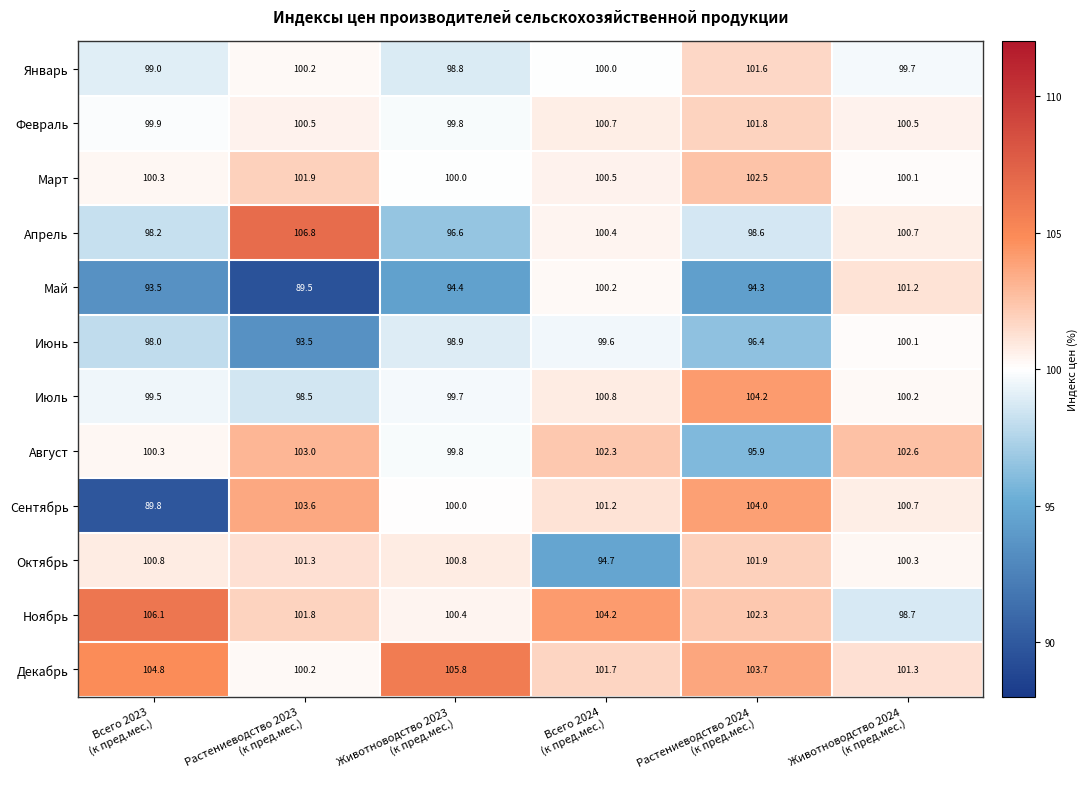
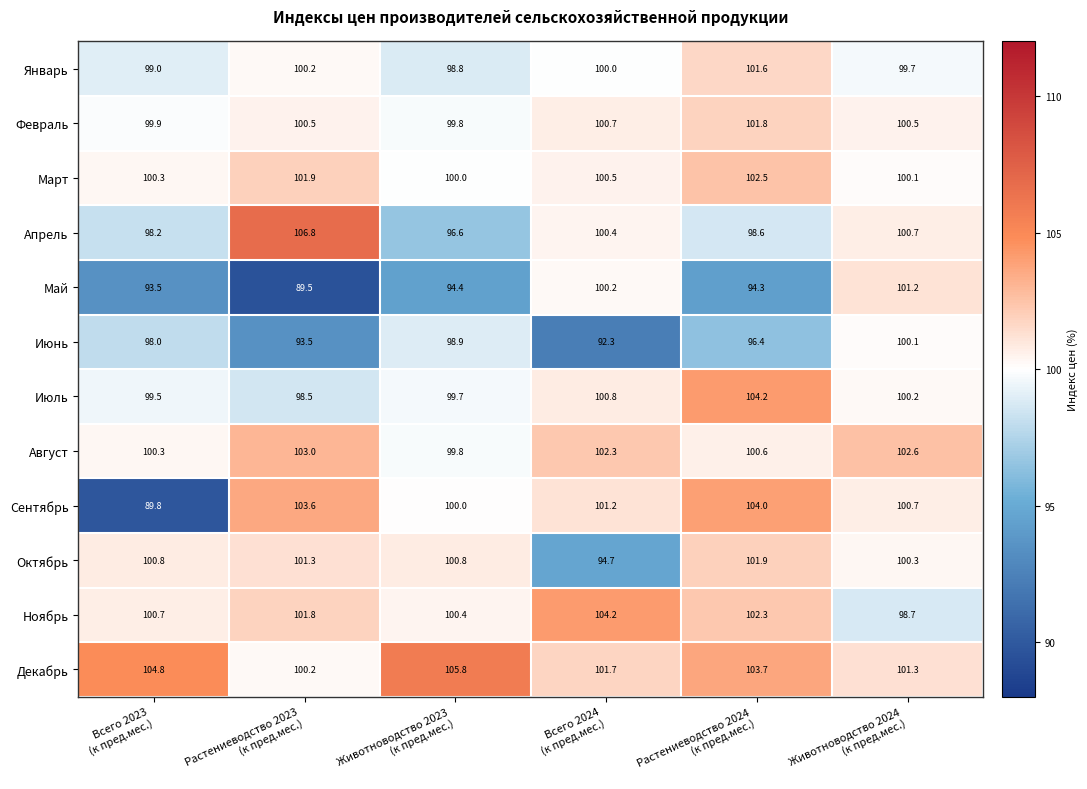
  {
    "Январь": {
      "Всего 2023 (к пред.мес.)": 99.0,
      "Растениеводство 2023 (к пред.мес.)": 100.2,
      "Животноводство 2023 (к пред.мес.)": 98.8,
      "Всего 2024 (к пред.мес.)": 100.0,
      "Растениеводство 2024 (к пред.мес.)": 101.6,
      "Животноводство 2024 (к пред.мес.)": 99.7
    },
    "Февраль": {
      "Всего 2023 (к пред.мес.)": 99.9,
      "Растениеводство 2023 (к пред.мес.)": 100.5,
      "Животноводство 2023 (к пред.мес.)": 99.8,
      "Всего 2024 (к пред.мес.)": 100.7,
      "Растениеводство 2024 (к пред.мес.)": 101.8,
      "Животноводство 2024 (к пред.мес.)": 100.5
    },
    "Март": {
      "Всего 2023 (к пред.мес.)": 100.3,
      "Растениеводство 2023 (к пред.мес.)": 101.9,
      "Животноводство 2023 (к пред.мес.)": 100.0,
      "Всего 2024 (к пред.мес.)": 100.5,
      "Растениеводство 2024 (к пред.мес.)": 102.5,
      "Животноводство 2024 (к пред.мес.)": 100.1
    },
    "Апрель": {
      "Всего 2023 (к пред.мес.)": 98.2,
      "Растениеводство 2023 (к пред.мес.)": 106.8,
      "Животноводство 2023 (к пред.мес.)": 96.6,
      "Всего 2024 (к пред.мес.)": 100.4,
      "Растениеводство 2024 (к пред.мес.)": 98.6,
      "Животноводство 2024 (к пред.мес.)": 100.7
    },
    "Май": {
      "Всего 2023 (к пред.мес.)": 93.5,
      "Растениеводство 2023 (к пред.мес.)": 89.5,
      "Животноводство 2023 (к пред.мес.)": 94.4,
      "Всего 2024 (к пред.мес.)": 100.2,
      "Растениеводство 2024 (к пред.мес.)": 94.3,
      "Животноводство 2024 (к пред.мес.)": 101.2
    },
    "Июнь": {
      "Всего 2023 (к пред.мес.)": 98.0,
      "Растениеводство 2023 (к пред.мес.)": 93.5,
      "Животноводство 2023 (к пред.мес.)": 98.9,
-     "Всего 2024 (к пред.мес.)": 99.6,
+     "Всего 2024 (к пред.мес.)": 92.3,
      "Растениеводство 2024 (к пред.мес.)": 96.4,
      "Животноводство 2024 (к пред.мес.)": 100.1
    },
    "Июль": {
      "Всего 2023 (к пред.мес.)": 99.5,
      "Растениеводство 2023 (к пред.мес.)": 98.5,
      "Животноводство 2023 (к пред.мес.)": 99.7,
      "Всего 2024 (к пред.мес.)": 100.8,
      "Растениеводство 2024 (к пред.мес.)": 104.2,
      "Животноводство 2024 (к пред.мес.)": 100.2
    },
    "Август": {
      "Всего 2023 (к пред.мес.)": 100.3,
      "Растениеводство 2023 (к пред.мес.)": 103.0,
      "Животноводство 2023 (к пред.мес.)": 99.8,
      "Всего 2024 (к пред.мес.)": 102.3,
-     "Растениеводство 2024 (к пред.мес.)": 95.9,
+     "Растениеводство 2024 (к пред.мес.)": 100.6,
      "Животноводство 2024 (к пред.мес.)": 102.6
    },
    "Сентябрь": {
      "Всего 2023 (к пред.мес.)": 89.8,
      "Растениеводство 2023 (к пред.мес.)": 103.6,
      "Животноводство 2023 (к пред.мес.)": 100.0,
      "Всего 2024 (к пред.мес.)": 101.2,
      "Растениеводство 2024 (к пред.мес.)": 104.0,
      "Животноводство 2024 (к пред.мес.)": 100.7
    },
    "Октябрь": {
      "Всего 2023 (к пред.мес.)": 100.8,
      "Растениеводство 2023 (к пред.мес.)": 101.3,
      "Животноводство 2023 (к пред.мес.)": 100.8,
      "Всего 2024 (к пред.мес.)": 94.7,
      "Растениеводство 2024 (к пред.мес.)": 101.9,
      "Животноводство 2024 (к пред.мес.)": 100.3
    },
    "Ноябрь": {
-     "Всего 2023 (к пред.мес.)": 106.1,
+     "Всего 2023 (к пред.мес.)": 100.7,
      "Растениеводство 2023 (к пред.мес.)": 101.8,
      "Животноводство 2023 (к пред.мес.)": 100.4,
      "Всего 2024 (к пред.мес.)": 104.2,
      "Растениеводство 2024 (к пред.мес.)": 102.3,
      "Животноводство 2024 (к пред.мес.)": 98.7
    },
    "Декабрь": {
      "Всего 2023 (к пред.мес.)": 104.8,
      "Растениеводство 2023 (к пред.мес.)": 100.2,
      "Животноводство 2023 (к пред.мес.)": 105.8,
      "Всего 2024 (к пред.мес.)": 101.7,
      "Растениеводство 2024 (к пред.мес.)": 103.7,
      "Животноводство 2024 (к пред.мес.)": 101.3
    }
  }
